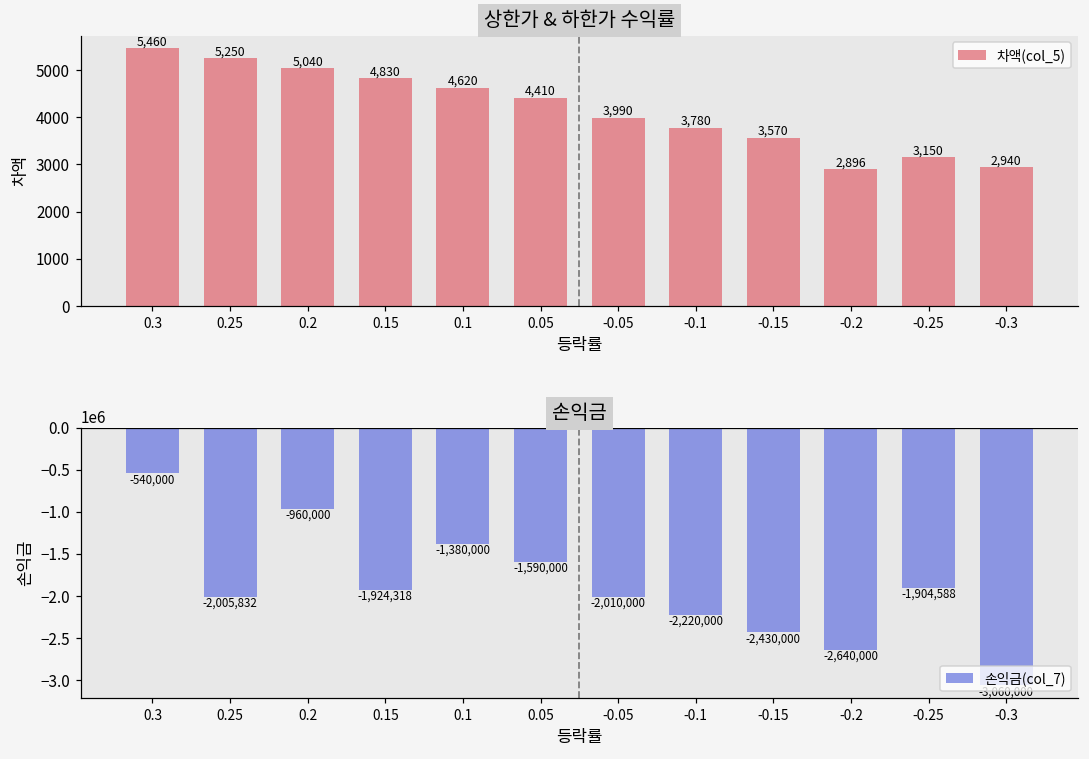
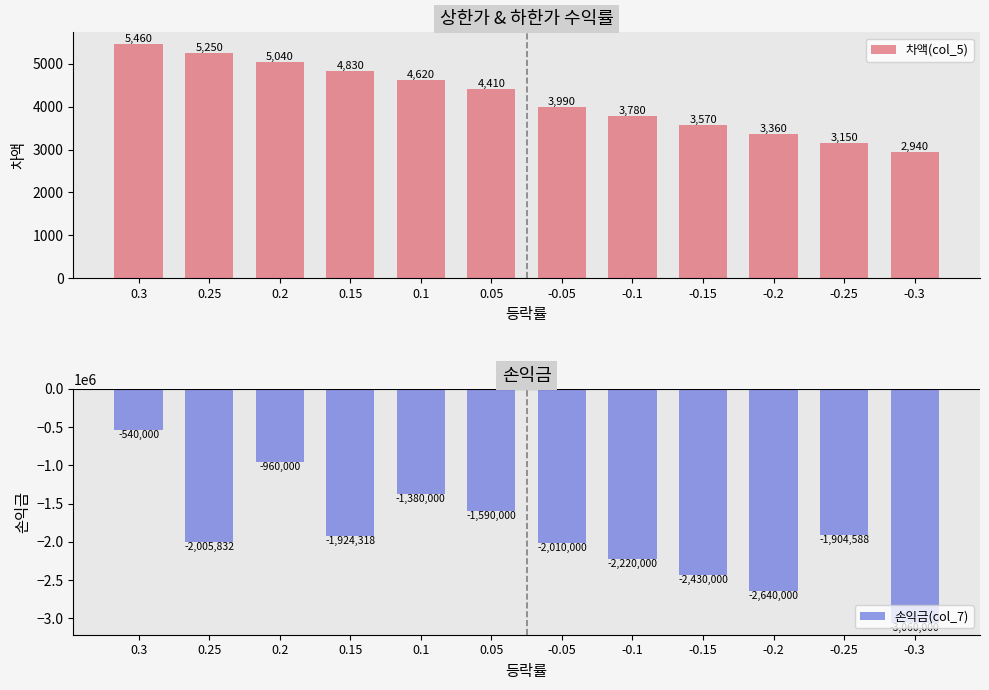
  {
    "상한가 & 하한가 수익률": {
      "0.3": "5,460",
      "0.25": "5,250",
      "0.2": "5,040",
      "0.15": "4,830",
      "0.1": "4,620",
      "0.05": "4,410",
      "-0.05": "3,990",
      "-0.1": "3,780",
      "-0.15": "3,570",
-     "-0.2": "2,896",
+     "-0.2": "3,360",
      "-0.25": "3,150",
      "-0.3": "2,940"
    },
    "손익금": {
      "0.3": "-540,000",
      "0.25": "-2,005,832",
      "0.2": "-960,000",
      "0.15": "-1,924,318",
      "0.1": "-1,380,000",
      "0.05": "-1,590,000",
      "-0.05": "-2,010,000",
      "-0.1": "-2,220,000",
      "-0.15": "-2,430,000",
      "-0.2": "-2,640,000",
      "-0.25": "-1,904,588"
    }
  }
